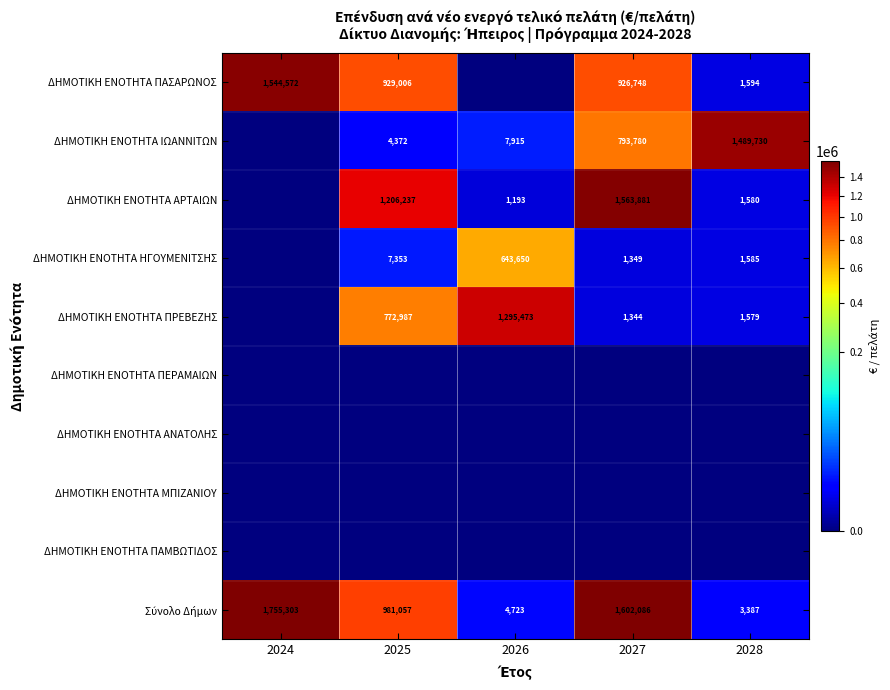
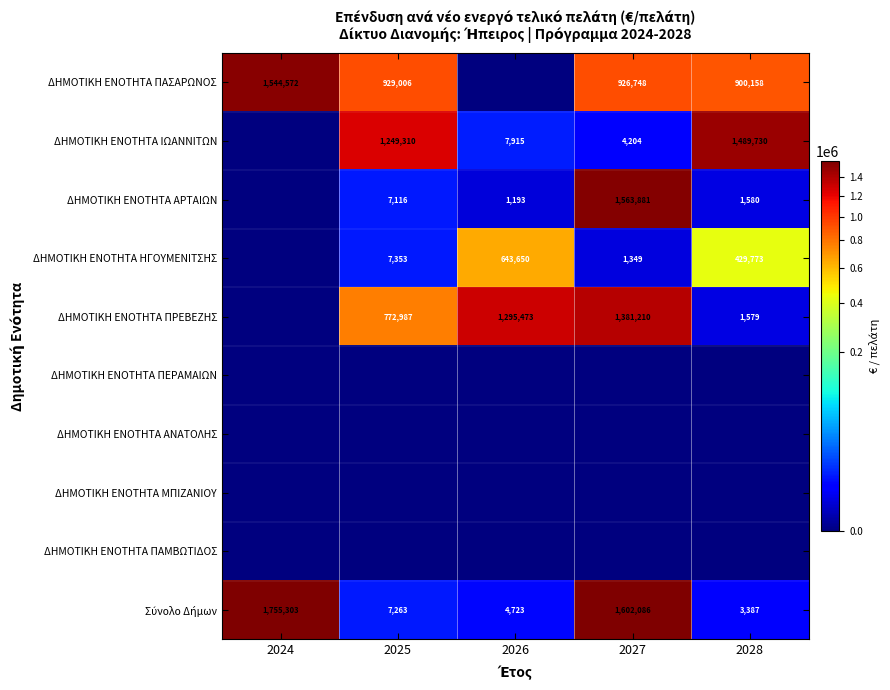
  {
    "ΔΗΜΟΤΙΚΗ ΕΝΟΤΗΤΑ ΠΑΣΑΡΩΝΟΣ": {
      "2024": "1,544,572",
      "2025": "929,006",
      "2027": "926,748",
-     "2028": "1,594"
+     "2028": "900,158"
    },
    "ΔΗΜΟΤΙΚΗ ΕΝΟΤΗΤΑ ΙΩΑΝΝΙΤΩΝ": {
-     "2025": "4,372",
+     "2025": "1,249,310",
      "2026": "7,915",
-     "2027": "793,780",
+     "2027": "4,204",
      "2028": "1,489,730"
    },
    "ΔΗΜΟΤΙΚΗ ΕΝΟΤΗΤΑ ΑΡΤΑΙΩΝ": {
-     "2025": "1,206,237",
+     "2025": "7,116",
      "2026": "1,193",
      "2027": "1,563,881",
      "2028": "1,580"
    },
    "ΔΗΜΟΤΙΚΗ ΕΝΟΤΗΤΑ ΗΓΟΥΜΕΝΙΤΣΗΣ": {
      "2025": "7,353",
      "2026": "643,650",
      "2027": "1,349",
-     "2028": "1,585"
+     "2028": "429,773"
    },
    "ΔΗΜΟΤΙΚΗ ΕΝΟΤΗΤΑ ΠΡΕΒΕΖΗΣ": {
      "2025": "772,987",
      "2026": "1,295,473",
-     "2027": "1,344",
+     "2027": "1,381,210",
      "2028": "1,579"
    },
    "Σύνολο Δήμων": {
      "2024": "1,755,303",
-     "2025": "981,057",
+     "2025": "7,263",
      "2026": "4,723",
      "2027": "1,602,086",
      "2028": "3,387"
    }
  }
